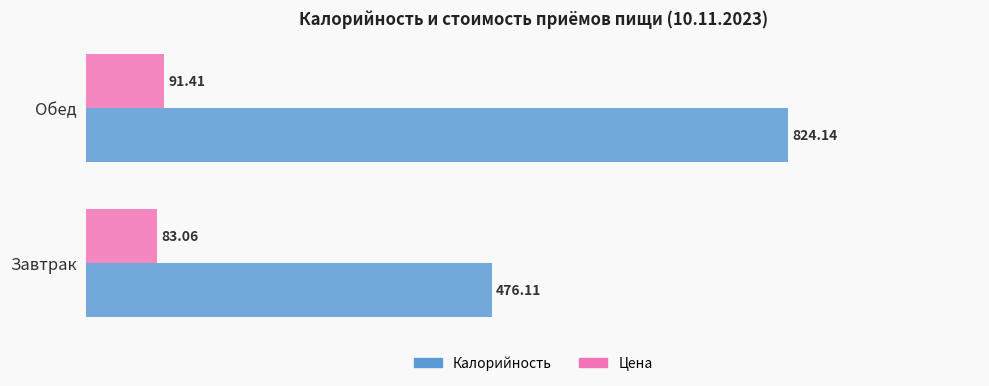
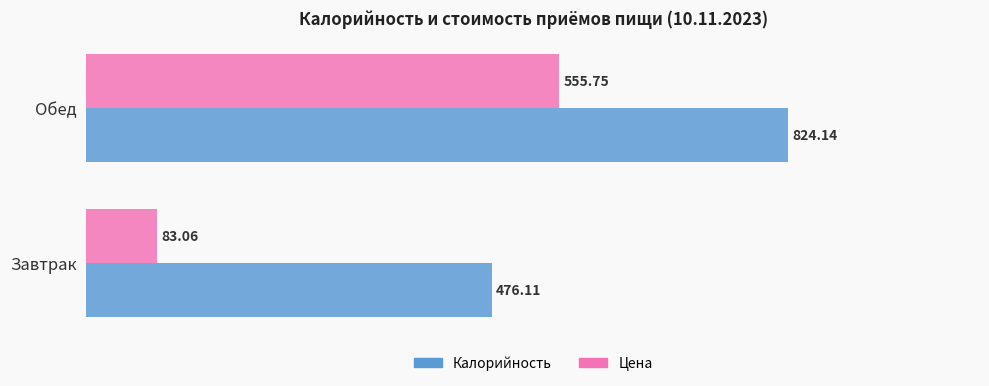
  {
    "Калорийность": {
      "Обед": 824.14,
      "Завтрак": 476.11
    },
    "Цена": {
-     "Обед": 91.41,
+     "Обед": 555.75,
      "Завтрак": 83.06
    }
  }
